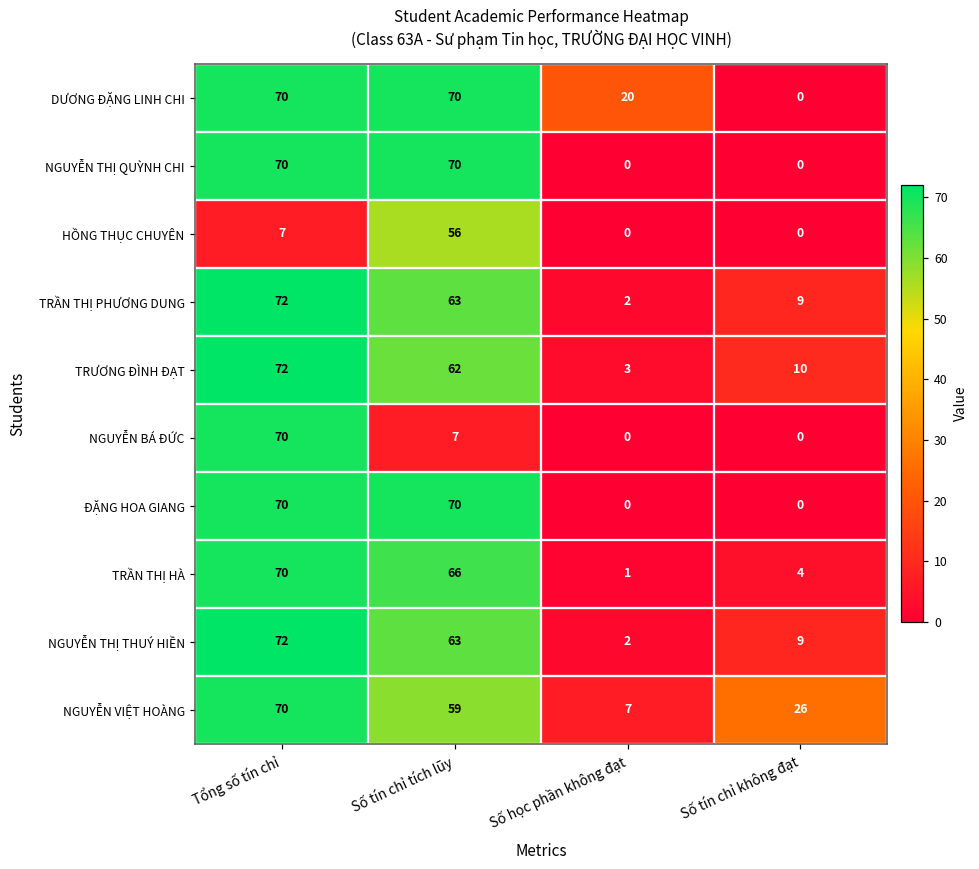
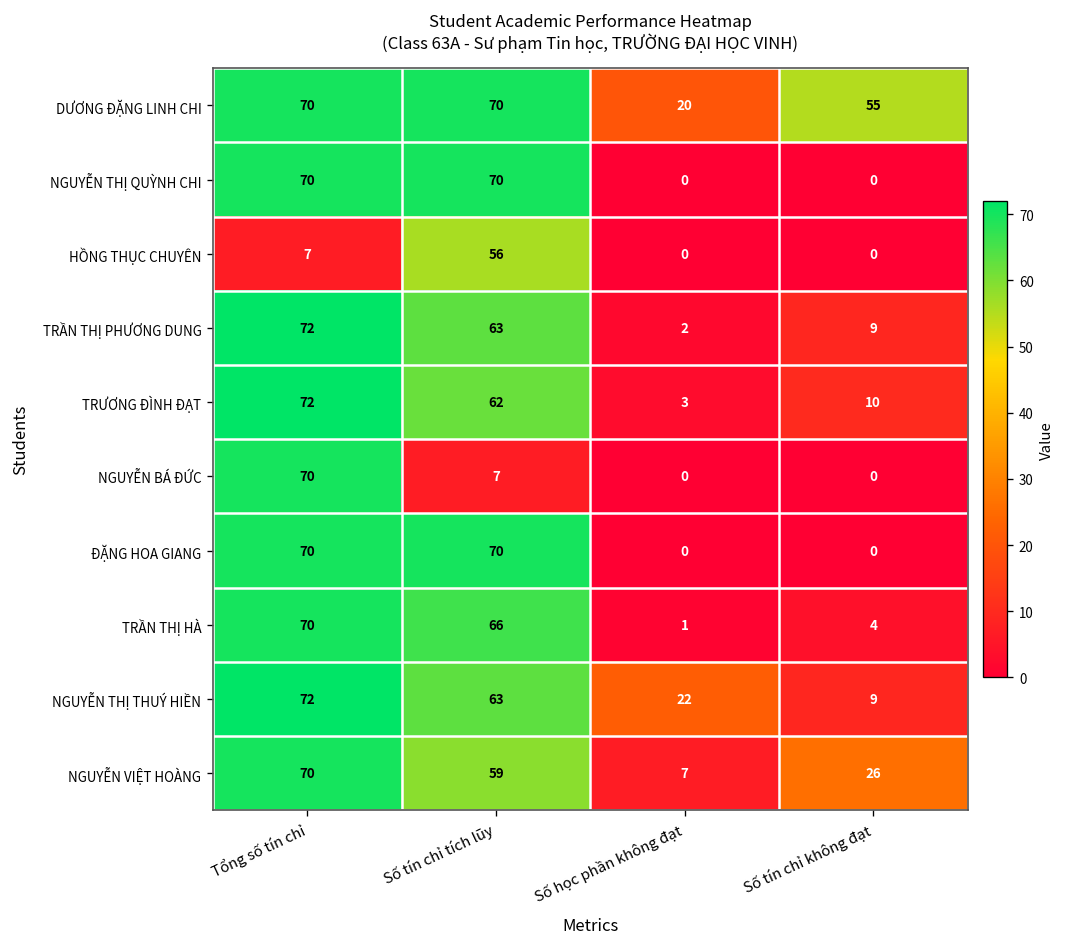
  {
    "DƯƠNG ĐẶNG LINH CHI": {
      "Tổng số tín chỉ": 70,
      "Số tín chỉ tích lũy": 70,
      "Số học phần không đạt": 20,
-     "Số tín chỉ không đạt": 0
+     "Số tín chỉ không đạt": 55
    },
    "NGUYỄN THỊ QUỲNH CHI": {
      "Tổng số tín chỉ": 70,
      "Số tín chỉ tích lũy": 70,
      "Số học phần không đạt": 0,
      "Số tín chỉ không đạt": 0
    },
    "HỒNG THỤC CHUYÊN": {
      "Tổng số tín chỉ": 7,
      "Số tín chỉ tích lũy": 56,
      "Số học phần không đạt": 0,
      "Số tín chỉ không đạt": 0
    },
    "TRẦN THỊ PHƯƠNG DUNG": {
      "Tổng số tín chỉ": 72,
      "Số tín chỉ tích lũy": 63,
      "Số học phần không đạt": 2,
      "Số tín chỉ không đạt": 9
    },
    "TRƯƠNG ĐÌNH ĐẠT": {
      "Tổng số tín chỉ": 72,
      "Số tín chỉ tích lũy": 62,
      "Số học phần không đạt": 3,
      "Số tín chỉ không đạt": 10
    },
    "NGUYỄN BÁ ĐỨC": {
      "Tổng số tín chỉ": 70,
      "Số tín chỉ tích lũy": 7,
      "Số học phần không đạt": 0,
      "Số tín chỉ không đạt": 0
    },
    "ĐẶNG HOA GIANG": {
      "Tổng số tín chỉ": 70,
      "Số tín chỉ tích lũy": 70,
      "Số học phần không đạt": 0,
      "Số tín chỉ không đạt": 0
    },
    "TRẦN THỊ HÀ": {
      "Tổng số tín chỉ": 70,
      "Số tín chỉ tích lũy": 66,
      "Số học phần không đạt": 1,
      "Số tín chỉ không đạt": 4
    },
    "NGUYỄN THỊ THUÝ HIỀN": {
      "Tổng số tín chỉ": 72,
      "Số tín chỉ tích lũy": 63,
-     "Số học phần không đạt": 2,
+     "Số học phần không đạt": 22,
      "Số tín chỉ không đạt": 9
    },
    "NGUYỄN VIỆT HOÀNG": {
      "Tổng số tín chỉ": 70,
      "Số tín chỉ tích lũy": 59,
      "Số học phần không đạt": 7,
      "Số tín chỉ không đạt": 26
    }
  }
